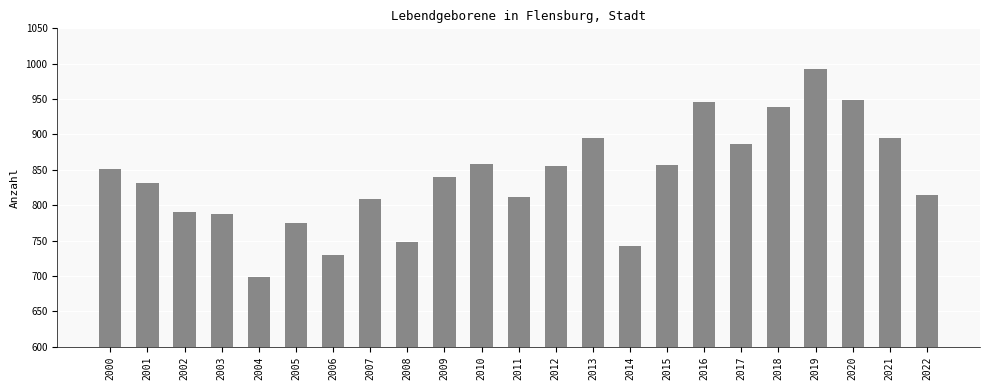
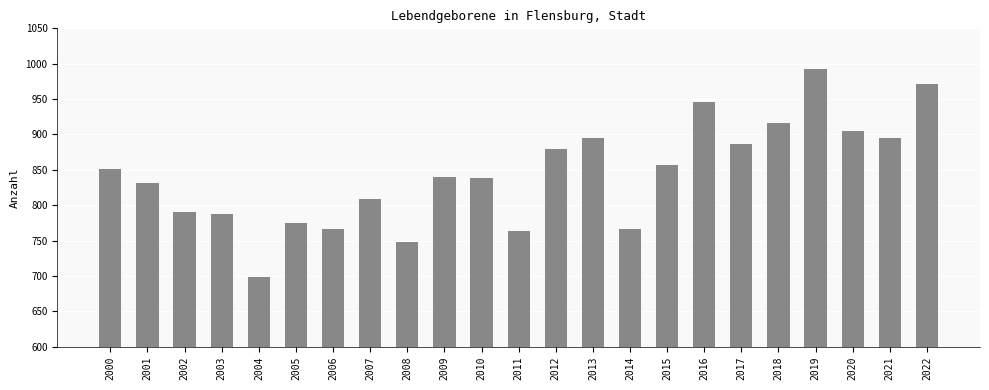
  {
    "2000": 850,
    "2001": 830,
    "2002": 790,
    "2003": 790,
    "2004": 700,
    "2005": 780,
-   "2006": 730,
+   "2006": 770,
    "2007": 810,
    "2008": 750,
    "2009": 840,
-   "2010": 860,
-   "2011": 810,
-   "2012": 860,
+   "2010": 840,
+   "2011": 760,
+   "2012": 880,
    "2013": 900,
-   "2014": 740,
+   "2014": 770,
    "2015": 860,
    "2016": 950,
    "2017": 890,
-   "2018": 940,
+   "2018": 920,
    "2019": 990,
-   "2020": 950,
+   "2020": 910,
    "2021": 900,
-   "2022": 810
+   "2022": 970
  }
